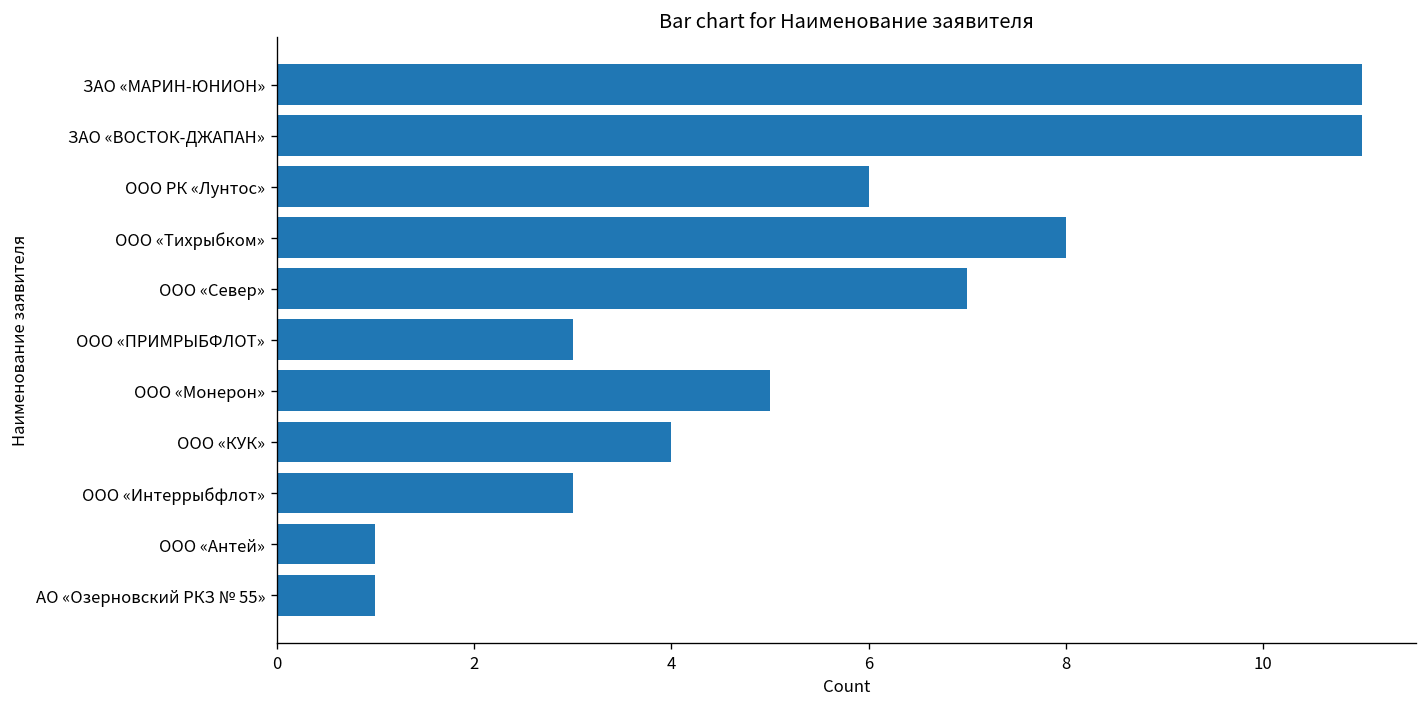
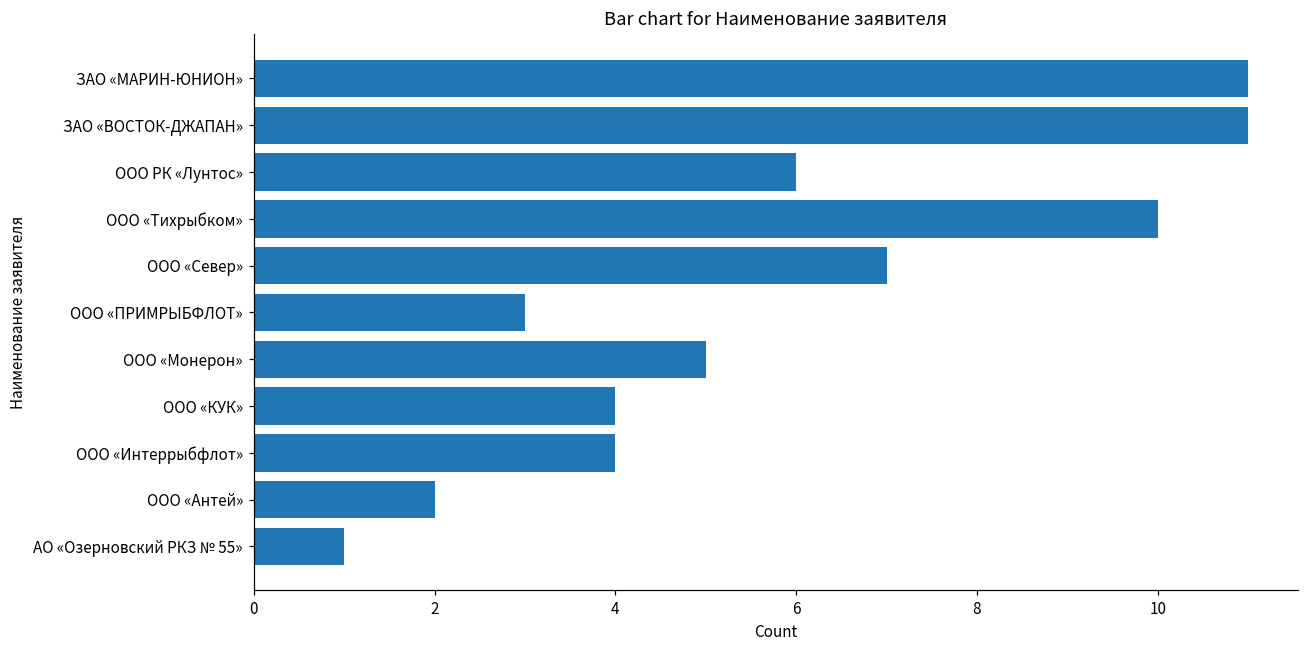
  {
    "ЗАО «МАРИН-ЮНИОН»": 11,
    "ЗАО «ВОСТОК-ДЖАПАН»": 11,
    "ООО РК «Лунтос»": 6,
-   "ООО «Тихрыбком»": 8,
+   "ООО «Тихрыбком»": 10,
    "ООО «Север»": 7,
    "ООО «ПРИМРЫБФЛОТ»": 3,
    "ООО «Монерон»": 5,
    "ООО «КУК»": 4,
-   "ООО «Интеррыбфлот»": 3,
-   "ООО «Антей»": 1,
+   "ООО «Интеррыбфлот»": 4,
+   "ООО «Антей»": 2,
    "АО «Озерновский РКЗ № 55»": 1
  }
